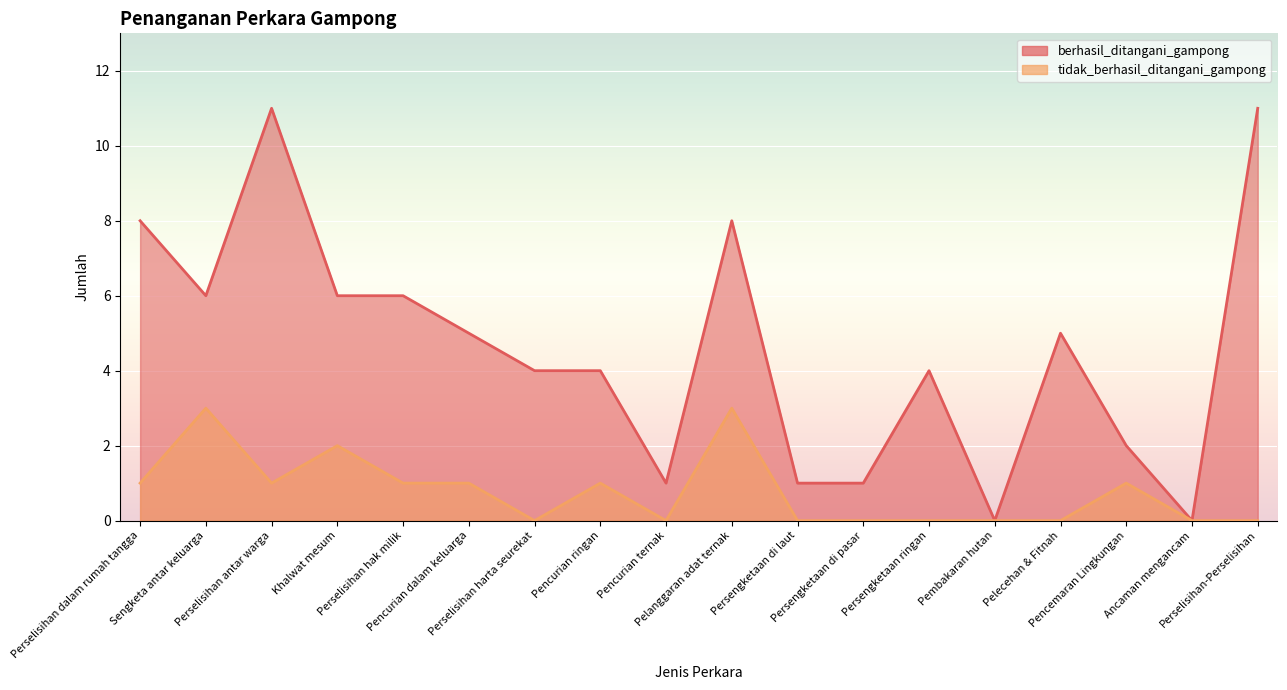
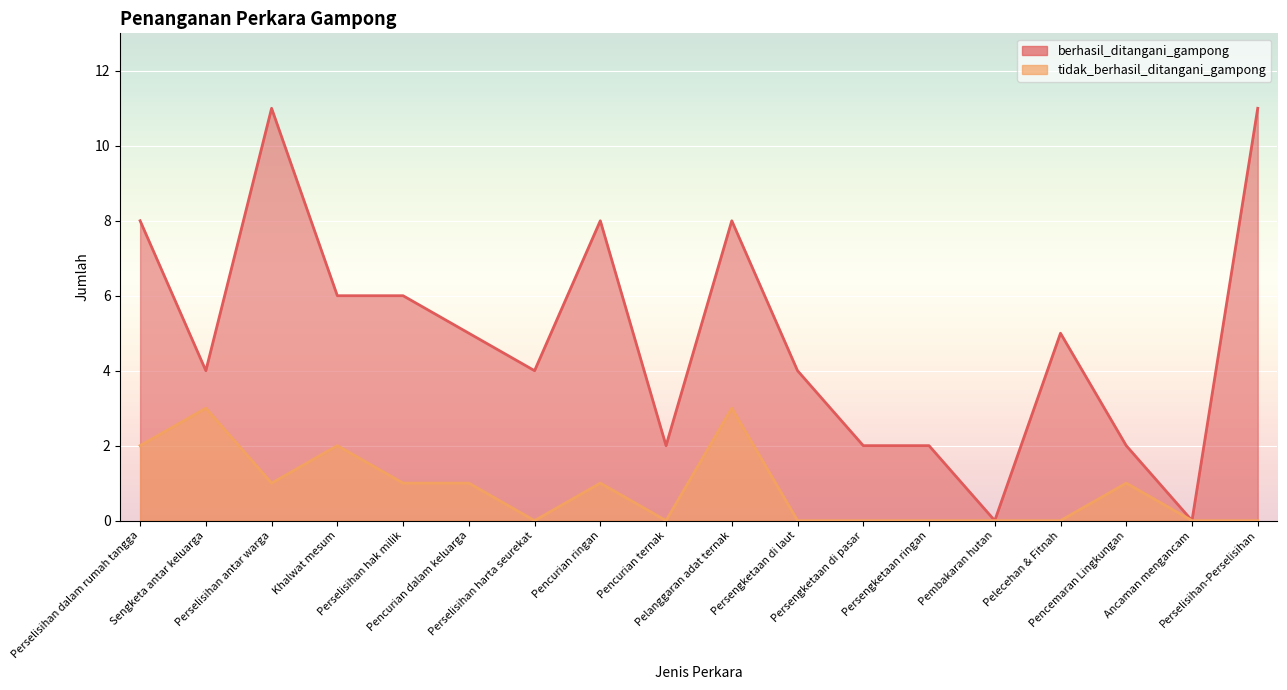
  {
    "berhasil_ditangani_gampong": {
      "Perselisihan dalam rumah tangga": 8,
-     "Sengketa antar keluarga": 6,
+     "Sengketa antar keluarga": 4,
      "Perselisihan antar warga": 11,
      "Khalwat mesum": 6,
      "Perselisihan hak milik": 6,
      "Pencurian dalam keluarga": 5,
      "Perselisihan harta seurekat": 4,
-     "Pencurian ringan": 4,
-     "Pencurian ternak": 1,
+     "Pencurian ringan": 8,
+     "Pencurian ternak": 2,
      "Pelanggaran adat ternak": 8,
-     "Persengketaan di laut": 1,
-     "Persengketaan di pasar": 1,
-     "Persengketaan ringan": 4,
+     "Persengketaan di laut": 4,
+     "Persengketaan di pasar": 2,
+     "Persengketaan ringan": 2,
      "Pelecehan & Fitnah": 5,
      "Pencemaran Lingkungan": 2,
      "Perselisihan-Perselisihan": 11
    },
    "tidak_berhasil_ditangani_gampong": {
-     "Perselisihan dalam rumah tangga": 1,
+     "Perselisihan dalam rumah tangga": 2,
      "Sengketa antar keluarga": 3,
      "Perselisihan antar warga": 1,
      "Khalwat mesum": 2,
      "Perselisihan hak milik": 1,
      "Pencurian dalam keluarga": 1,
      "Perselisihan harta seurekat": 0,
      "Pencurian ringan": 1,
      "Pencurian ternak": 0,
      "Pelanggaran adat ternak": 3,
      "Persengketaan di laut": 0,
      "Persengketaan di pasar": 0,
      "Persengketaan ringan": 0,
      "Pelecehan & Fitnah": 0,
      "Pencemaran Lingkungan": 1,
      "Perselisihan-Perselisihan": 0
    }
  }
